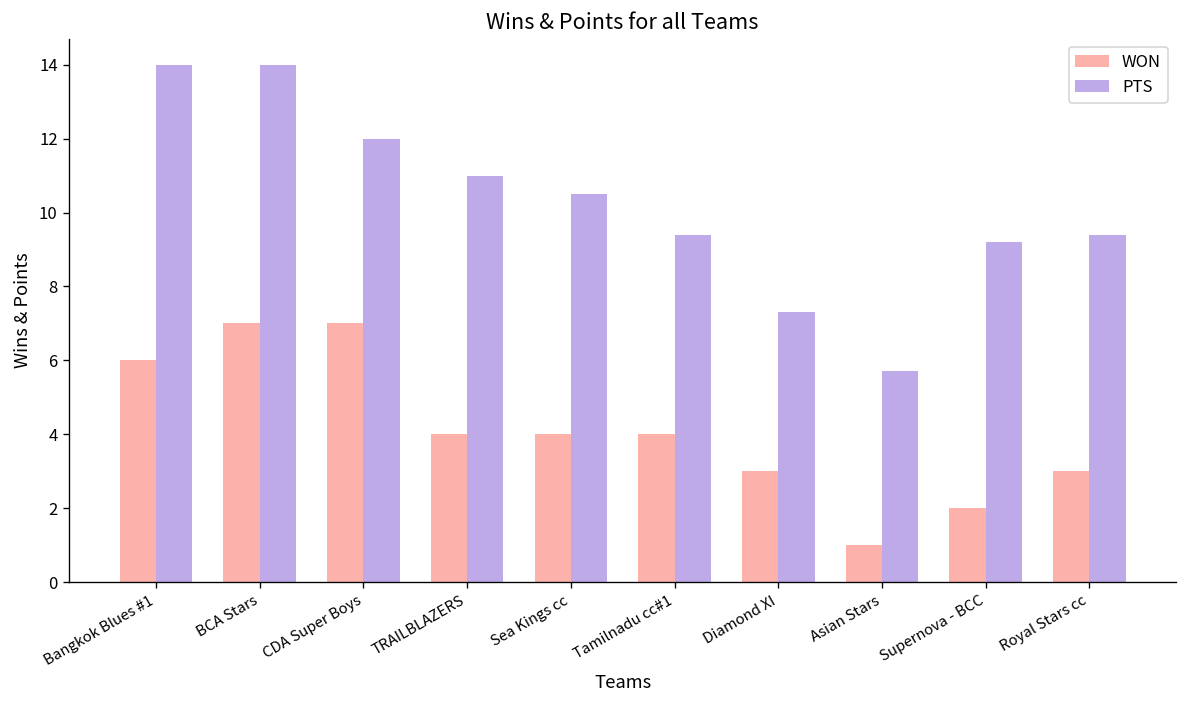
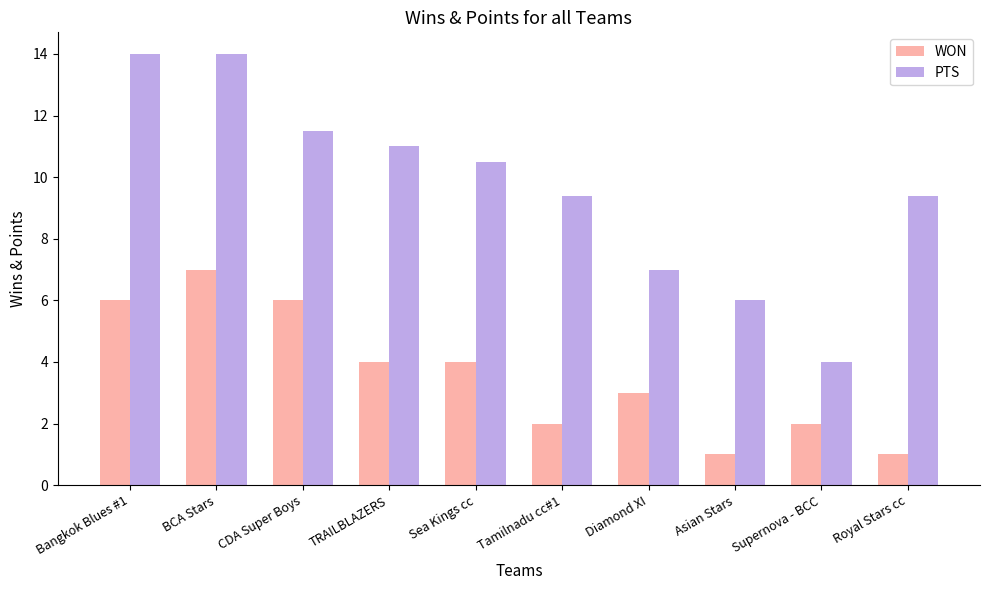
  {
    "WON": {
      "Bangkok Blues #1": 6,
      "BCA Stars": 7,
-     "CDA Super Boys": 7,
+     "CDA Super Boys": 6,
      "TRAILBLAZERS": 4,
      "Sea Kings cc": 4,
-     "Tamilnadu cc#1": 4,
+     "Tamilnadu cc#1": 2,
      "Diamond XI": 3,
      "Asian Stars": 1,
      "Supernova - BCC": 2,
-     "Royal Stars cc": 3
+     "Royal Stars cc": 1
    },
    "PTS": {
      "Bangkok Blues #1": 14.0,
      "BCA Stars": 14.0,
-     "CDA Super Boys": 12.0,
+     "CDA Super Boys": 11.5,
      "TRAILBLAZERS": 11.0,
      "Sea Kings cc": 10.5,
      "Tamilnadu cc#1": 9.4,
-     "Diamond XI": 7.3,
-     "Asian Stars": 5.7,
-     "Supernova - BCC": 9.2,
+     "Diamond XI": 7.0,
+     "Asian Stars": 6.0,
+     "Supernova - BCC": 4.0,
      "Royal Stars cc": 9.4
    }
  }
